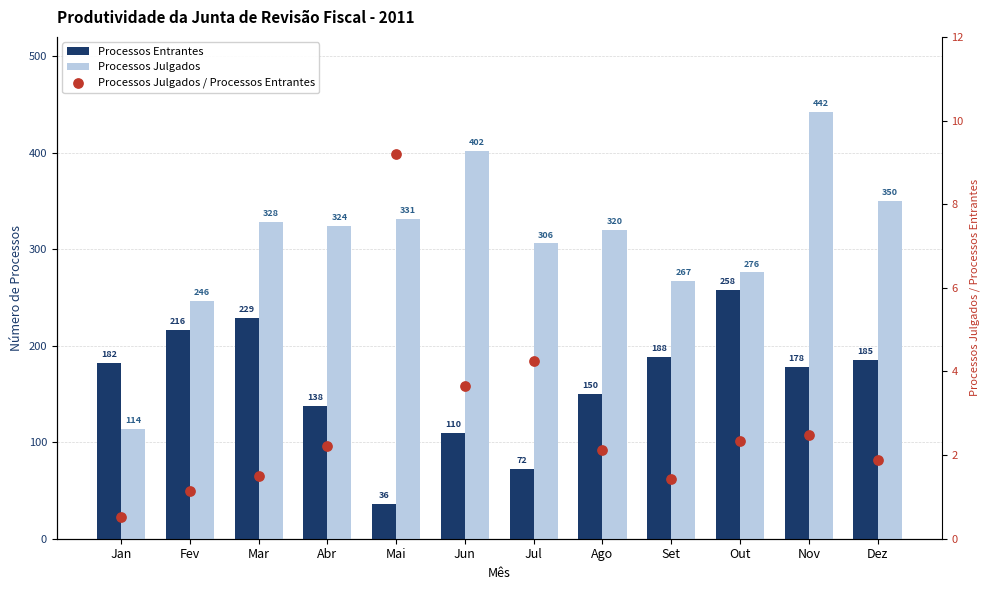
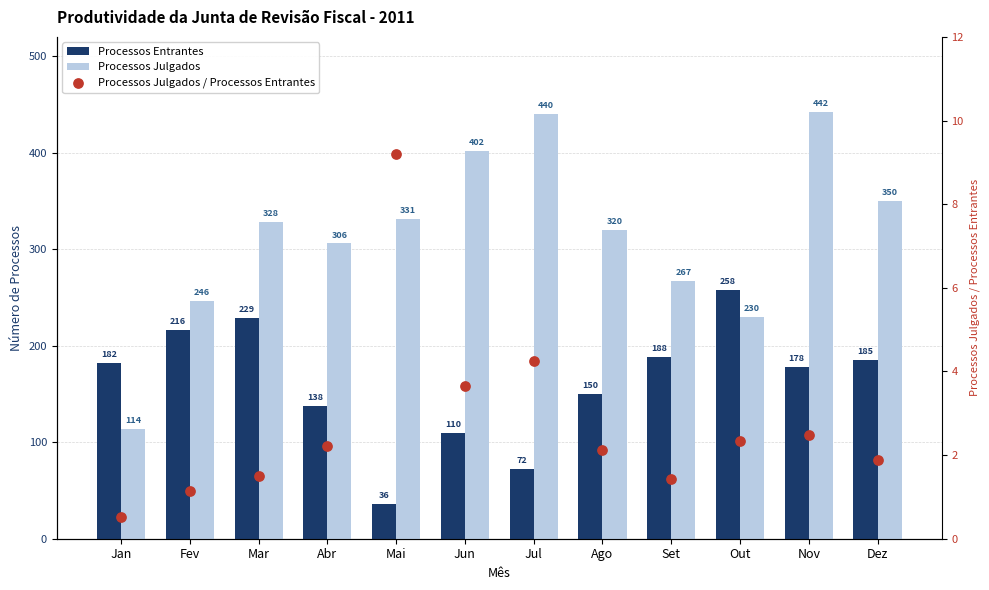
  {
    "Processos Entrantes": {
      "Jan": 182,
      "Fev": 216,
      "Mar": 229,
      "Abr": 138,
      "Mai": 36,
      "Jun": 110,
      "Jul": 72,
      "Ago": 150,
      "Set": 188,
      "Out": 258,
      "Nov": 178,
      "Dez": 185
    },
    "Processos Julgados": {
      "Jan": 114,
      "Fev": 246,
      "Mar": 328,
-     "Abr": 324,
+     "Abr": 306,
      "Mai": 331,
      "Jun": 402,
-     "Jul": 306,
+     "Jul": 440,
      "Ago": 320,
      "Set": 267,
-     "Out": 276,
+     "Out": 230,
      "Nov": 442,
      "Dez": 350
    }
  }
